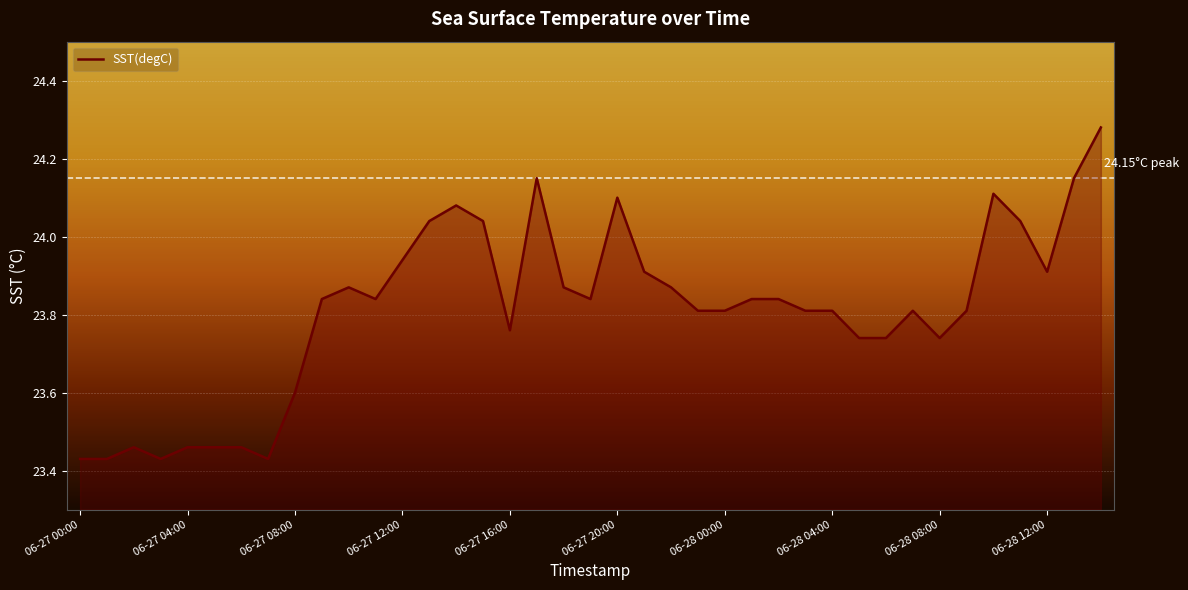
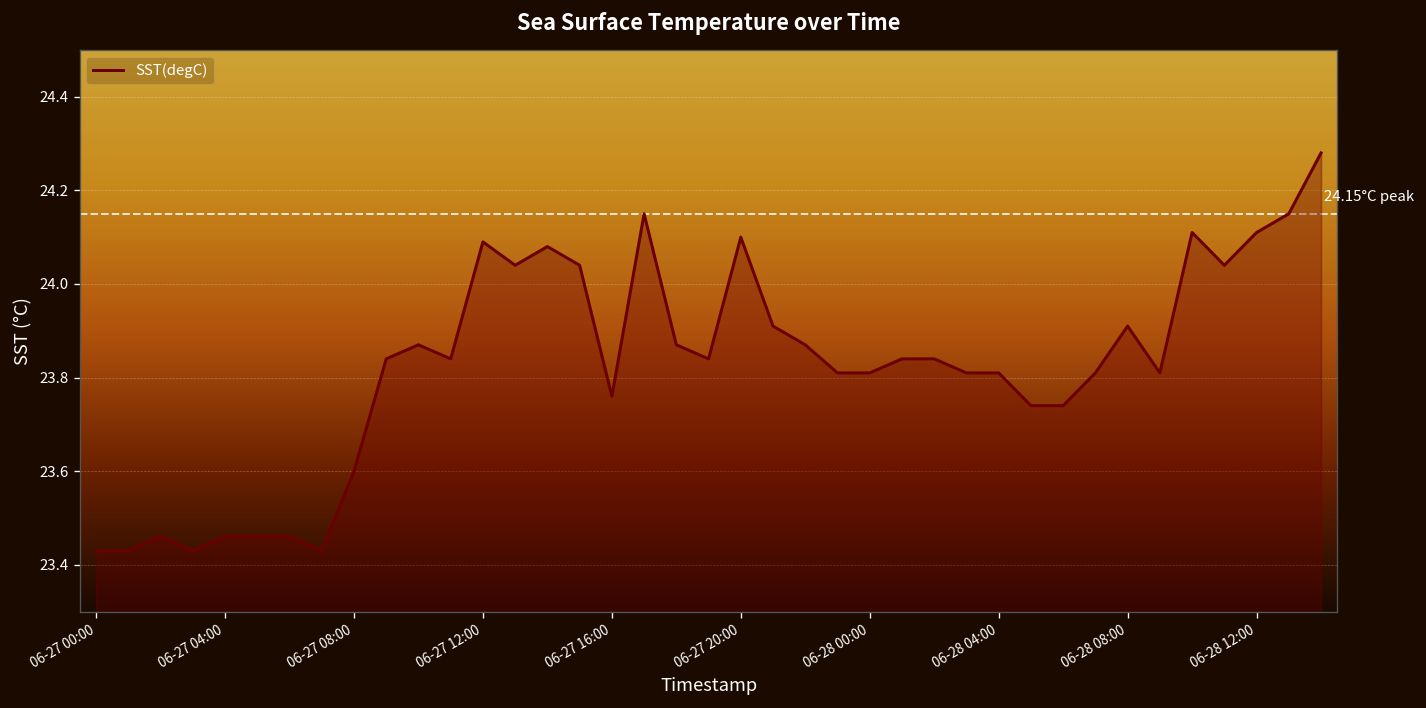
  {
    "06-27 00:00": 23.43,
    "06-27 04:00": 23.46,
    "06-27 08:00": 23.60,
-   "06-27 12:00": 23.94,
+   "06-27 12:00": 24.09,
    "06-27 16:00": 23.76,
    "06-27 20:00": 24.10,
    "06-28 00:00": 23.81,
    "06-28 04:00": 23.81,
-   "06-28 08:00": 23.74,
-   "06-28 12:00": 23.91
+   "06-28 08:00": 23.91,
+   "06-28 12:00": 24.11
  }
